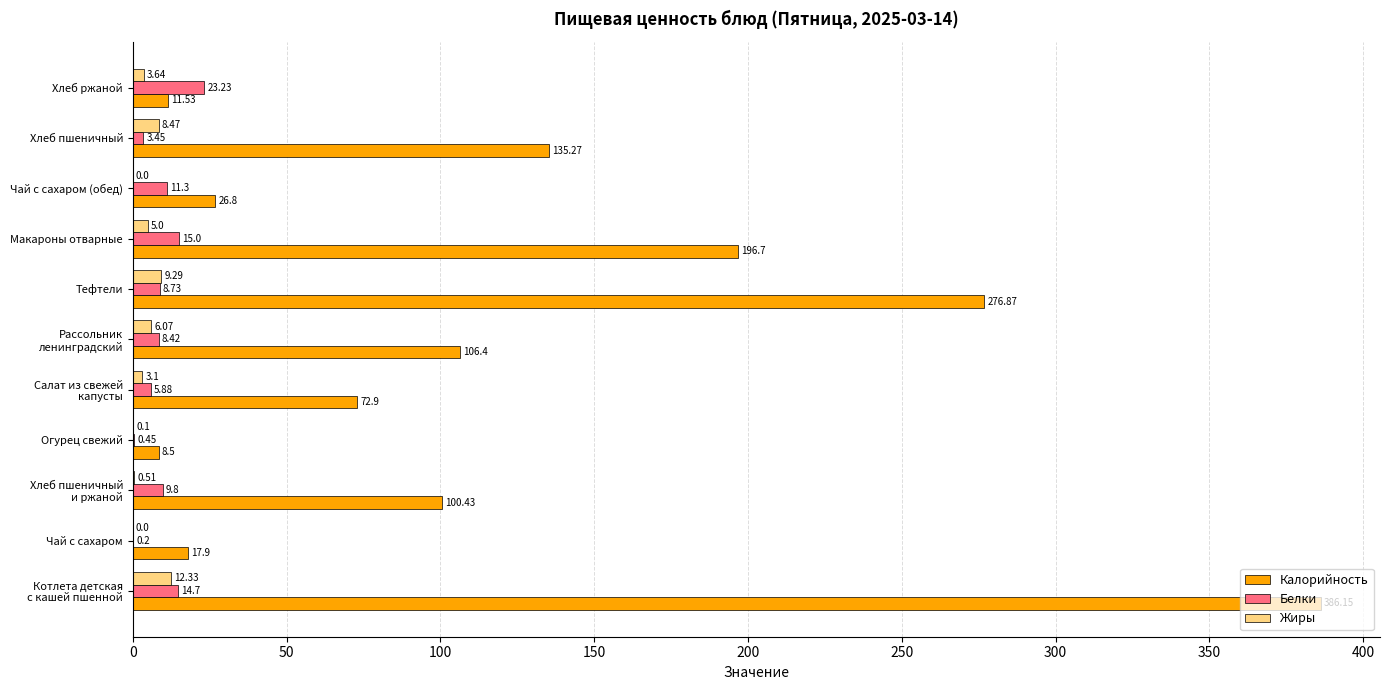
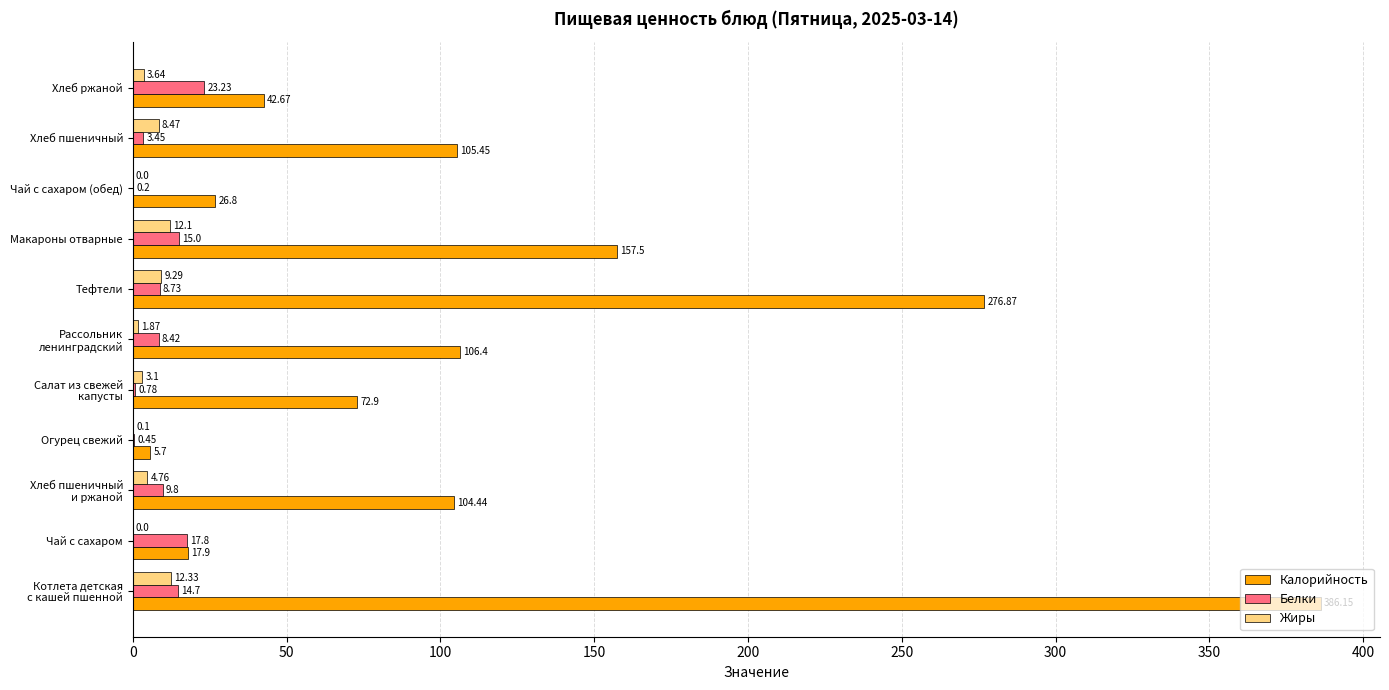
  {
    "Калорийность": {
-     "Хлеб ржаной": 11.53,
-     "Хлеб пшеничный": 135.27,
+     "Хлеб ржаной": 42.67,
+     "Хлеб пшеничный": 105.45,
      "Чай с сахаром (обед)": 26.8,
-     "Макароны отварные": 196.7,
+     "Макароны отварные": 157.5,
      "Тефтели": 276.87,
      "Рассольник ленинградский": 106.4,
      "Салат из свежей капусты": 72.9,
-     "Огурец свежий": 8.5,
-     "Хлеб пшеничный и ржаной": 100.43,
+     "Огурец свежий": 5.7,
+     "Хлеб пшеничный и ржаной": 104.44,
      "Чай с сахаром": 17.9
    },
    "Белки": {
      "Хлеб ржаной": 23.23,
      "Хлеб пшеничный": 3.45,
-     "Чай с сахаром (обед)": 11.3,
+     "Чай с сахаром (обед)": 0.2,
      "Макароны отварные": 15.0,
      "Тефтели": 8.73,
      "Рассольник ленинградский": 8.42,
-     "Салат из свежей капусты": 5.88,
+     "Салат из свежей капусты": 0.78,
      "Огурец свежий": 0.45,
      "Хлеб пшеничный и ржаной": 9.8,
-     "Чай с сахаром": 0.2,
+     "Чай с сахаром": 17.8,
      "Котлета детская с кашей пшенной": 14.7
    },
    "Жиры": {
      "Хлеб ржаной": 3.64,
      "Хлеб пшеничный": 8.47,
      "Чай с сахаром (обед)": 0.0,
-     "Макароны отварные": 5.0,
+     "Макароны отварные": 12.1,
      "Тефтели": 9.29,
-     "Рассольник ленинградский": 6.07,
+     "Рассольник ленинградский": 1.87,
      "Салат из свежей капусты": 3.1,
      "Огурец свежий": 0.1,
-     "Хлеб пшеничный и ржаной": 0.51,
+     "Хлеб пшеничный и ржаной": 4.76,
      "Чай с сахаром": 0.0,
      "Котлета детская с кашей пшенной": 12.33
    }
  }
